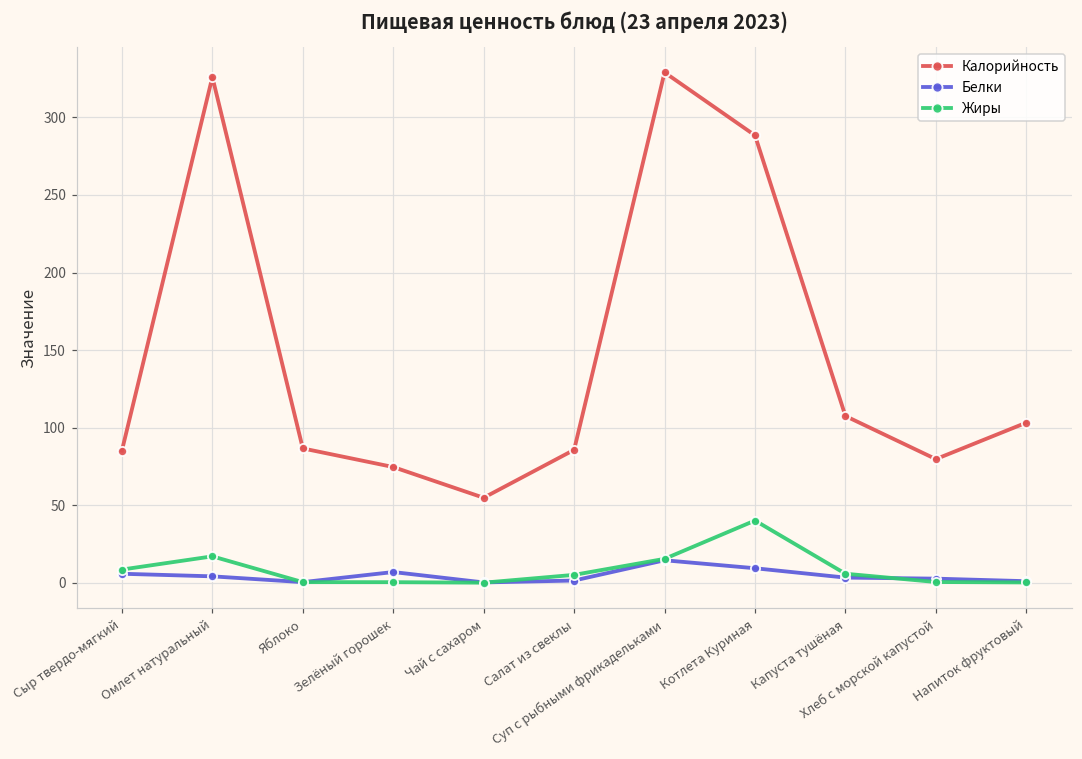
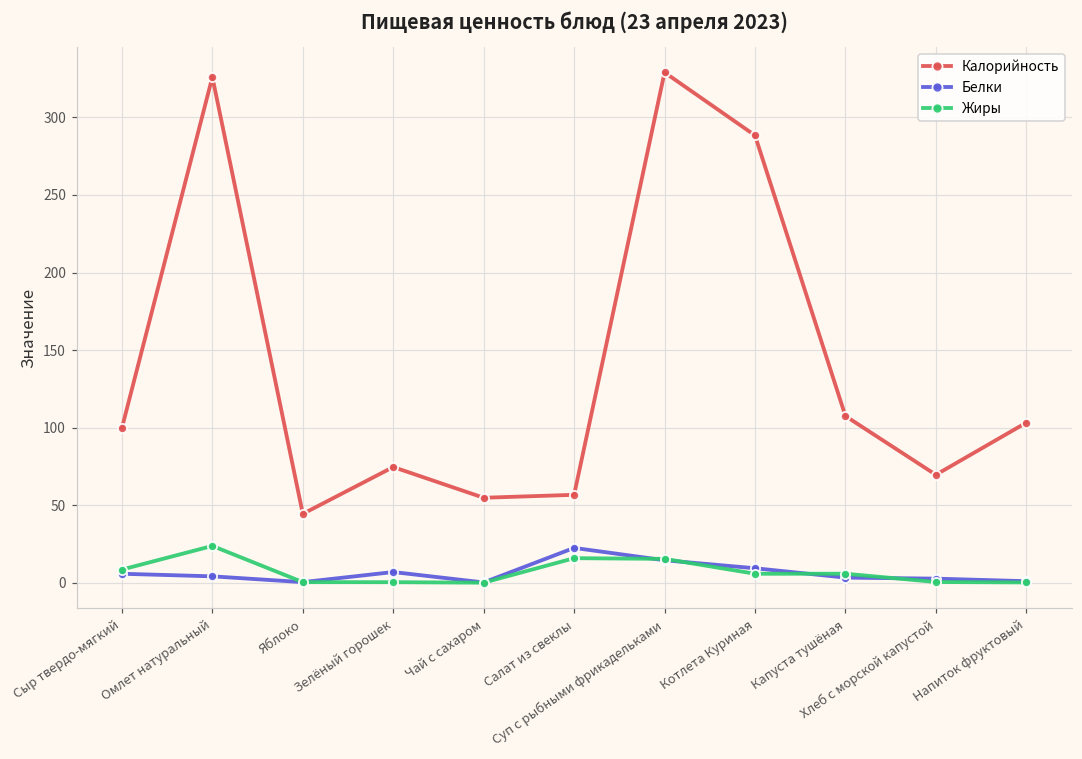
  {
    "Калорийность": {
-     "Сыр твердо-мягкий": 85,
+     "Сыр твердо-мягкий": 100,
      "Омлет натуральный": 326,
-     "Яблоко": 87,
+     "Яблоко": 44,
      "Зелёный горошек": 75,
      "Чай с сахаром": 55,
-     "Салат из свеклы": 86,
+     "Салат из свеклы": 57,
      "Суп с рыбными фрикадельками": 329,
      "Котлета Куриная": 288,
      "Капуста тушёная": 107,
-     "Хлеб с морской капустой": 80,
+     "Хлеб с морской капустой": 70,
      "Напиток фруктовый": 103
    },
    "Белки": {
      "Сыр твердо-мягкий": 6,
      "Омлет натуральный": 4,
      "Зелёный горошек": 7,
-     "Салат из свеклы": 1,
+     "Салат из свеклы": 22,
      "Котлета Куриная": 9,
      "Капуста тушёная": 3,
      "Хлеб с морской капустой": 3
    },
    "Жиры": {
      "Сыр твердо-мягкий": 9,
-     "Омлет натуральный": 17,
+     "Омлет натуральный": 24,
      "Зелёный горошек": 0,
-     "Салат из свеклы": 5,
-     "Котлета Куриная": 40,
+     "Салат из свеклы": 16,
+     "Котлета Куриная": 6,
      "Капуста тушёная": 6,
      "Хлеб с морской капустой": 0
    }
  }
